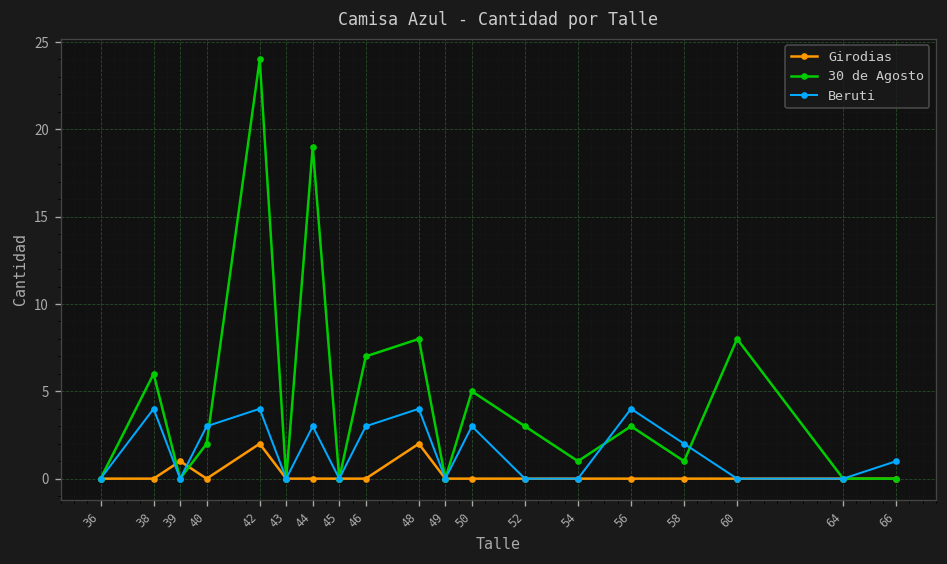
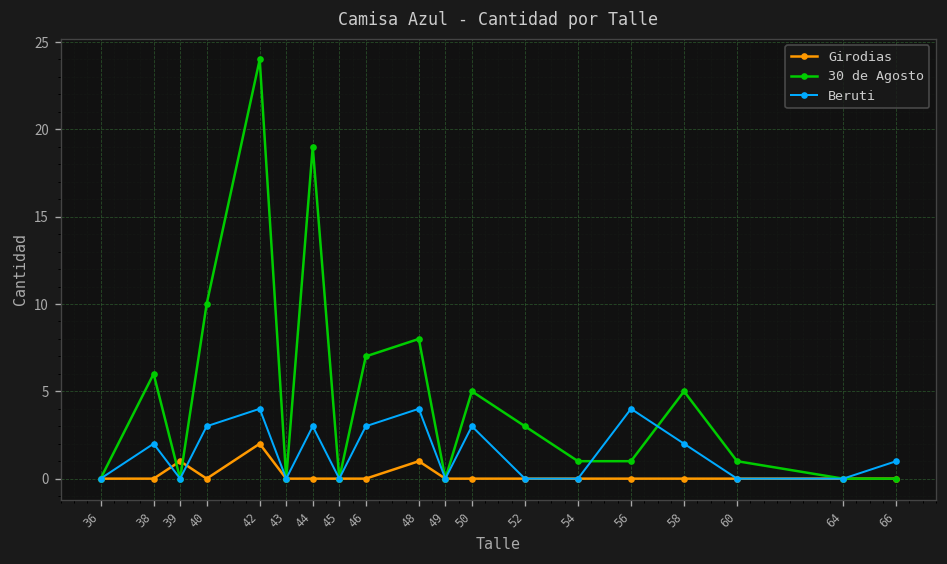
  {
    "Girodias": {
      "38": 0,
      "39": 1,
      "40": 0,
      "42": 2,
      "44": 0,
      "46": 0,
-     "48": 2,
+     "48": 1,
      "50": 0,
      "56": 0,
      "58": 0
    },
    "30 de Agosto": {
      "38": 6,
-     "40": 2,
+     "40": 10,
      "42": 24,
      "44": 19,
      "46": 7,
      "48": 8,
      "50": 5,
      "52": 3,
      "54": 1,
-     "56": 3,
-     "58": 1,
-     "60": 8
+     "56": 1,
+     "58": 5,
+     "60": 1
    },
    "Beruti": {
-     "38": 4,
+     "38": 2,
      "40": 3,
      "42": 4,
      "44": 3,
      "46": 3,
      "48": 4,
      "50": 3,
      "56": 4,
      "58": 2,
      "66": 1
    }
  }
